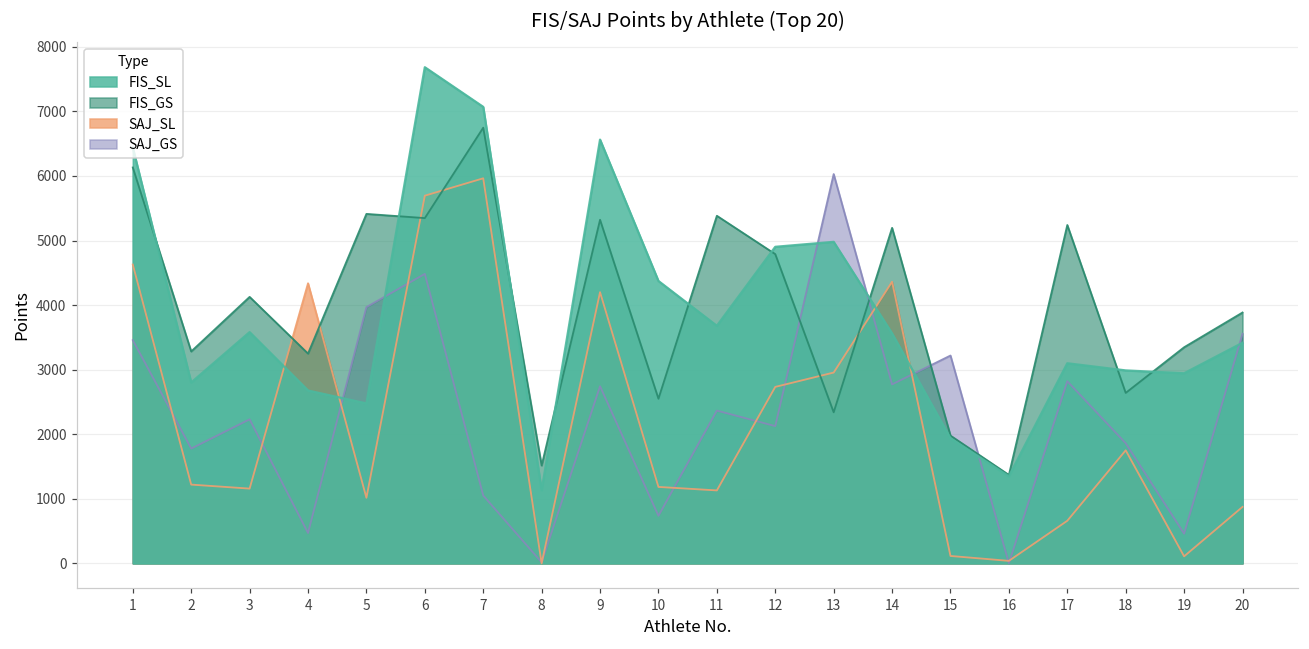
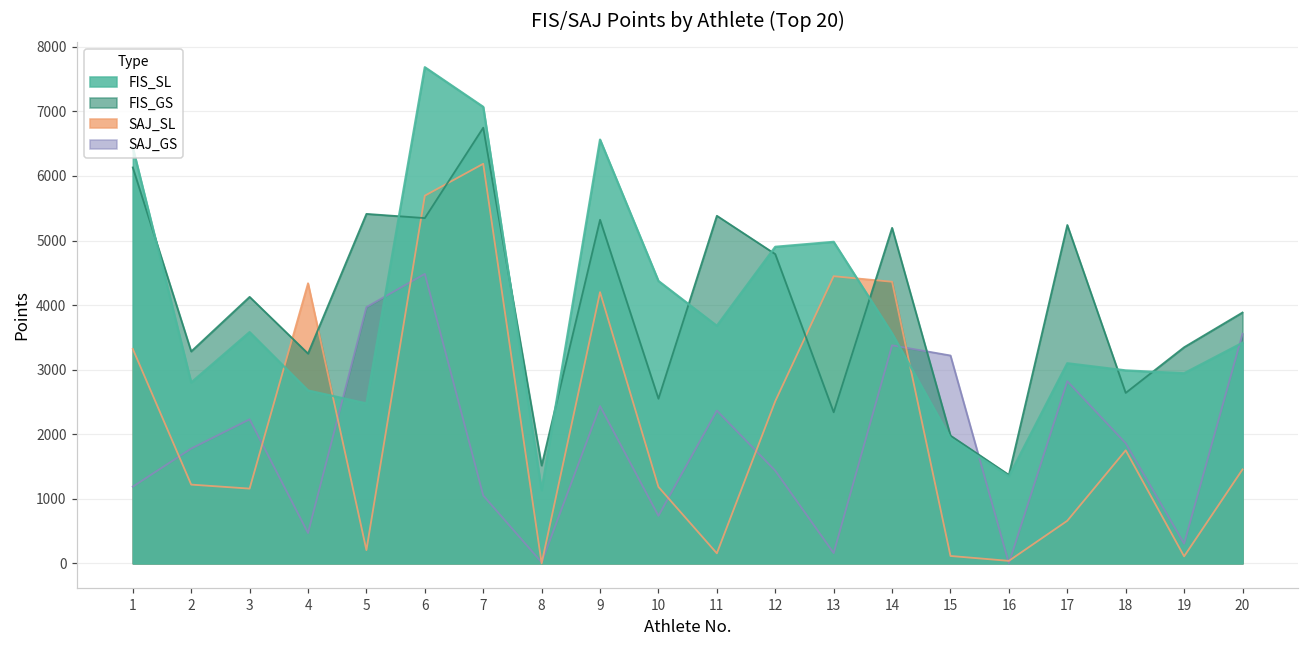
  {
    "SAJ_GS": {
-     "1": 3500,
+     "1": 1200,
      "2": 1800,
      "3": 2200,
      "4": 500,
      "5": 4000,
      "6": 4500,
      "7": 1100,
-     "9": 2700,
+     "9": 2400,
      "10": 700,
      "11": 2400,
-     "12": 2100,
-     "13": 6000,
-     "14": 2800,
+     "12": 1400,
+     "13": 200,
+     "14": 3400,
      "15": 3200,
      "17": 2800,
      "18": 1900,
-     "19": 500,
+     "19": 300,
      "20": 3600
    },
    "SAJ_SL": {
-     "1": 4600,
+     "1": 3300,
      "2": 1200,
      "3": 1200,
      "4": 4300,
-     "5": 1000,
+     "5": 200,
      "6": 5700,
-     "7": 6000,
+     "7": 6200,
      "9": 4200,
      "10": 1200,
-     "11": 1100,
-     "12": 2700,
-     "13": 3000,
+     "11": 200,
+     "12": 2500,
+     "13": 4400,
      "14": 4400,
      "15": 100,
      "17": 700,
      "18": 1800,
      "19": 100,
-     "20": 900
+     "20": 1500
    }
  }
